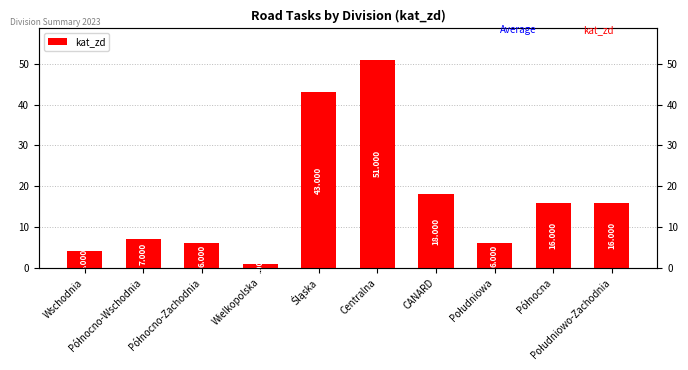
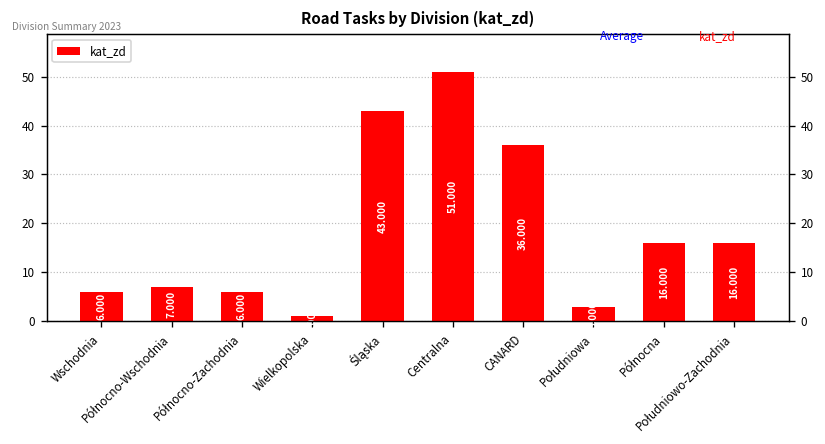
  {
-   "Wschodnia": 4.000,
+   "Wschodnia": 6.000,
    "Północno-Wschodnia": 7.000,
    "Północno-Zachodnia": 6.000,
    "Śląska": 43.000,
    "Centralna": 51.000,
-   "CANARD": 18.000,
-   "Południowa": 6.000,
+   "CANARD": 36.000,
+   "Południowa": 3.000,
    "Północna": 16.000,
    "Południowo-Zachodnia": 16.000
  }
